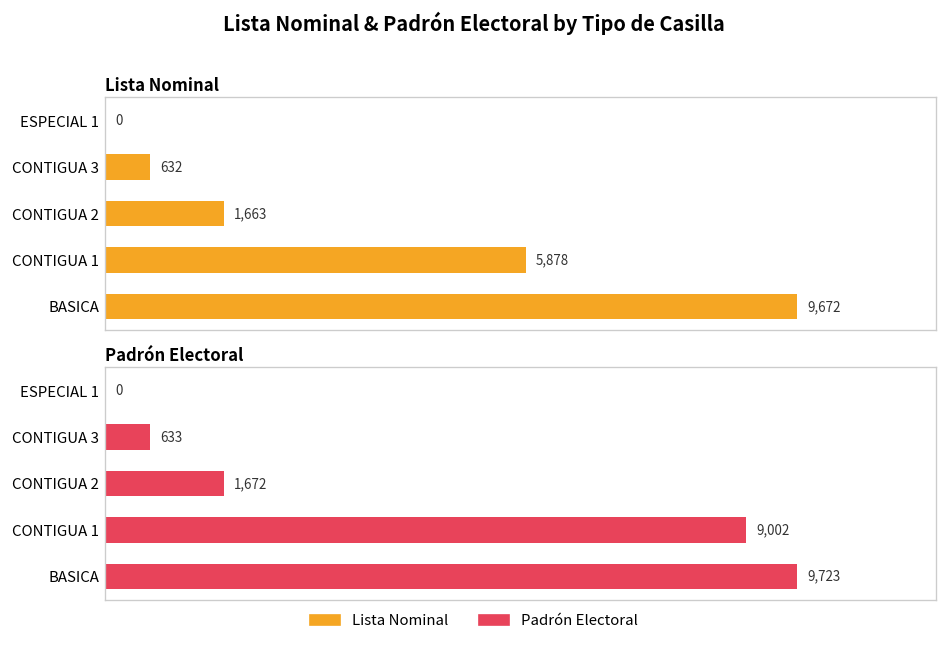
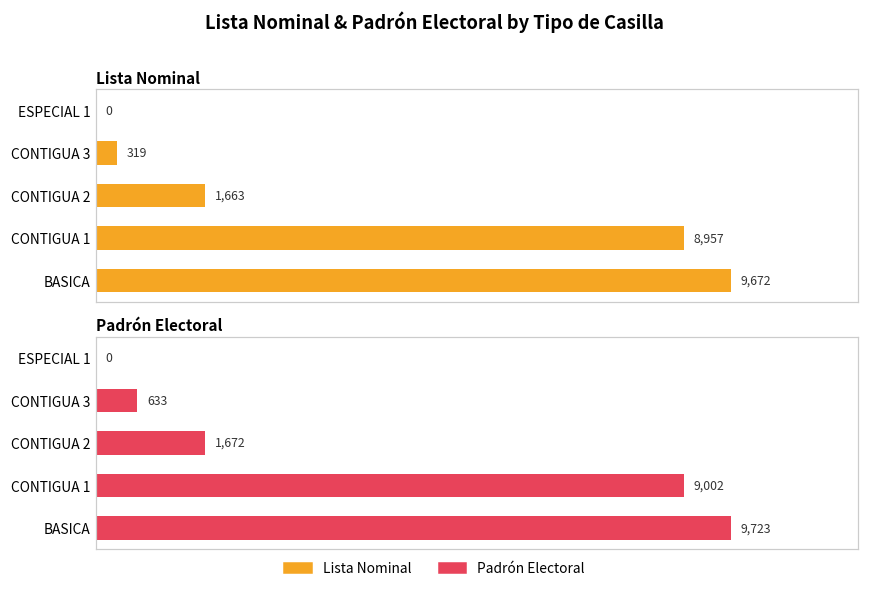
  {
    "Lista Nominal": {
      "ESPECIAL 1": "0",
-     "CONTIGUA 3": "632",
-     "CONTIGUA 1": "5,878"
+     "CONTIGUA 3": "319",
+     "CONTIGUA 1": "8,957"
    },
    "Padrón Electoral": {
      "ESPECIAL 1": "0"
    }
  }
